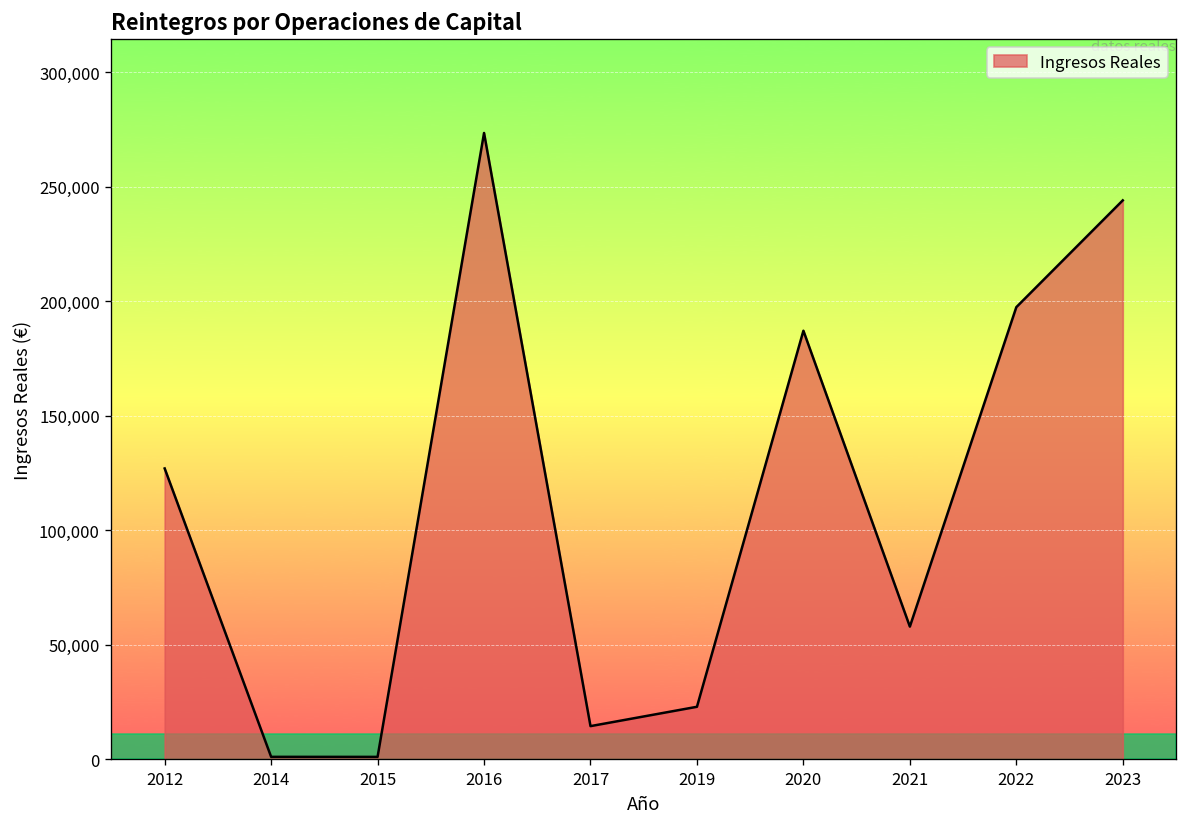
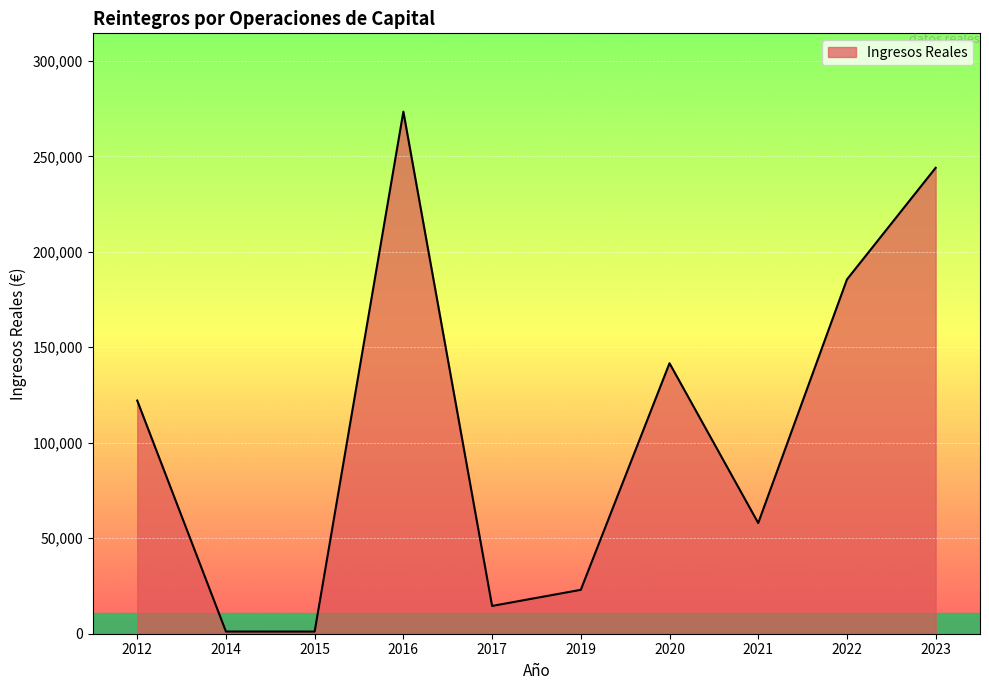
  {
-   "2012": "127,000",
+   "2012": "122,000",
    "2016": "273,000",
    "2017": "15,000",
    "2019": "23,000",
-   "2020": "187,000",
+   "2020": "142,000",
    "2021": "58,000",
-   "2022": "197,000",
+   "2022": "186,000",
    "2023": "244,000"
  }
